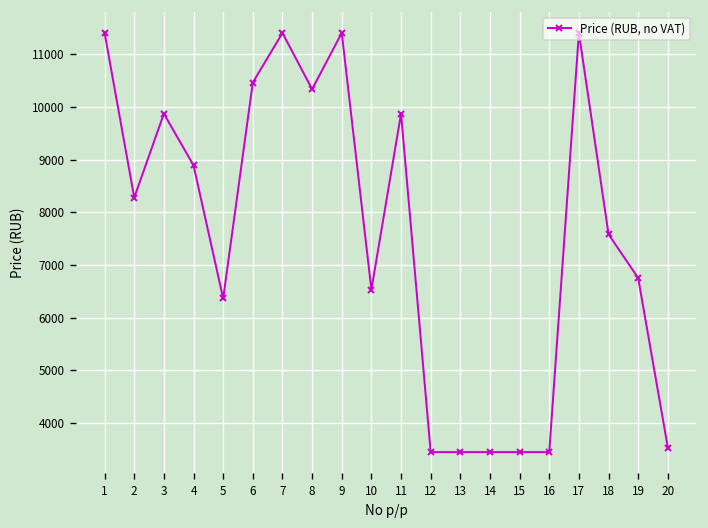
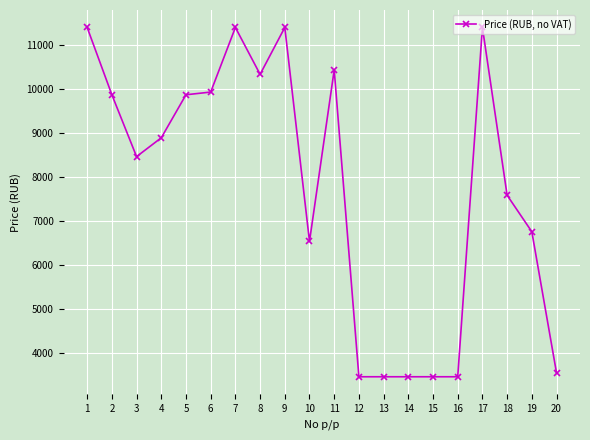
  {
    "1": 11400,
-   "2": 8300,
-   "3": 9900,
+   "2": 9900,
+   "3": 8500,
    "4": 8900,
-   "5": 6400,
-   "6": 10500,
+   "5": 9900,
+   "6": 9900,
    "7": 11400,
    "8": 10300,
    "9": 11400,
    "10": 6500,
-   "11": 9900,
+   "11": 10400,
    "12": 3500,
    "13": 3500,
    "14": 3500,
    "15": 3500,
    "16": 3500,
    "18": 7600,
    "19": 6800,
    "20": 3500
  }
